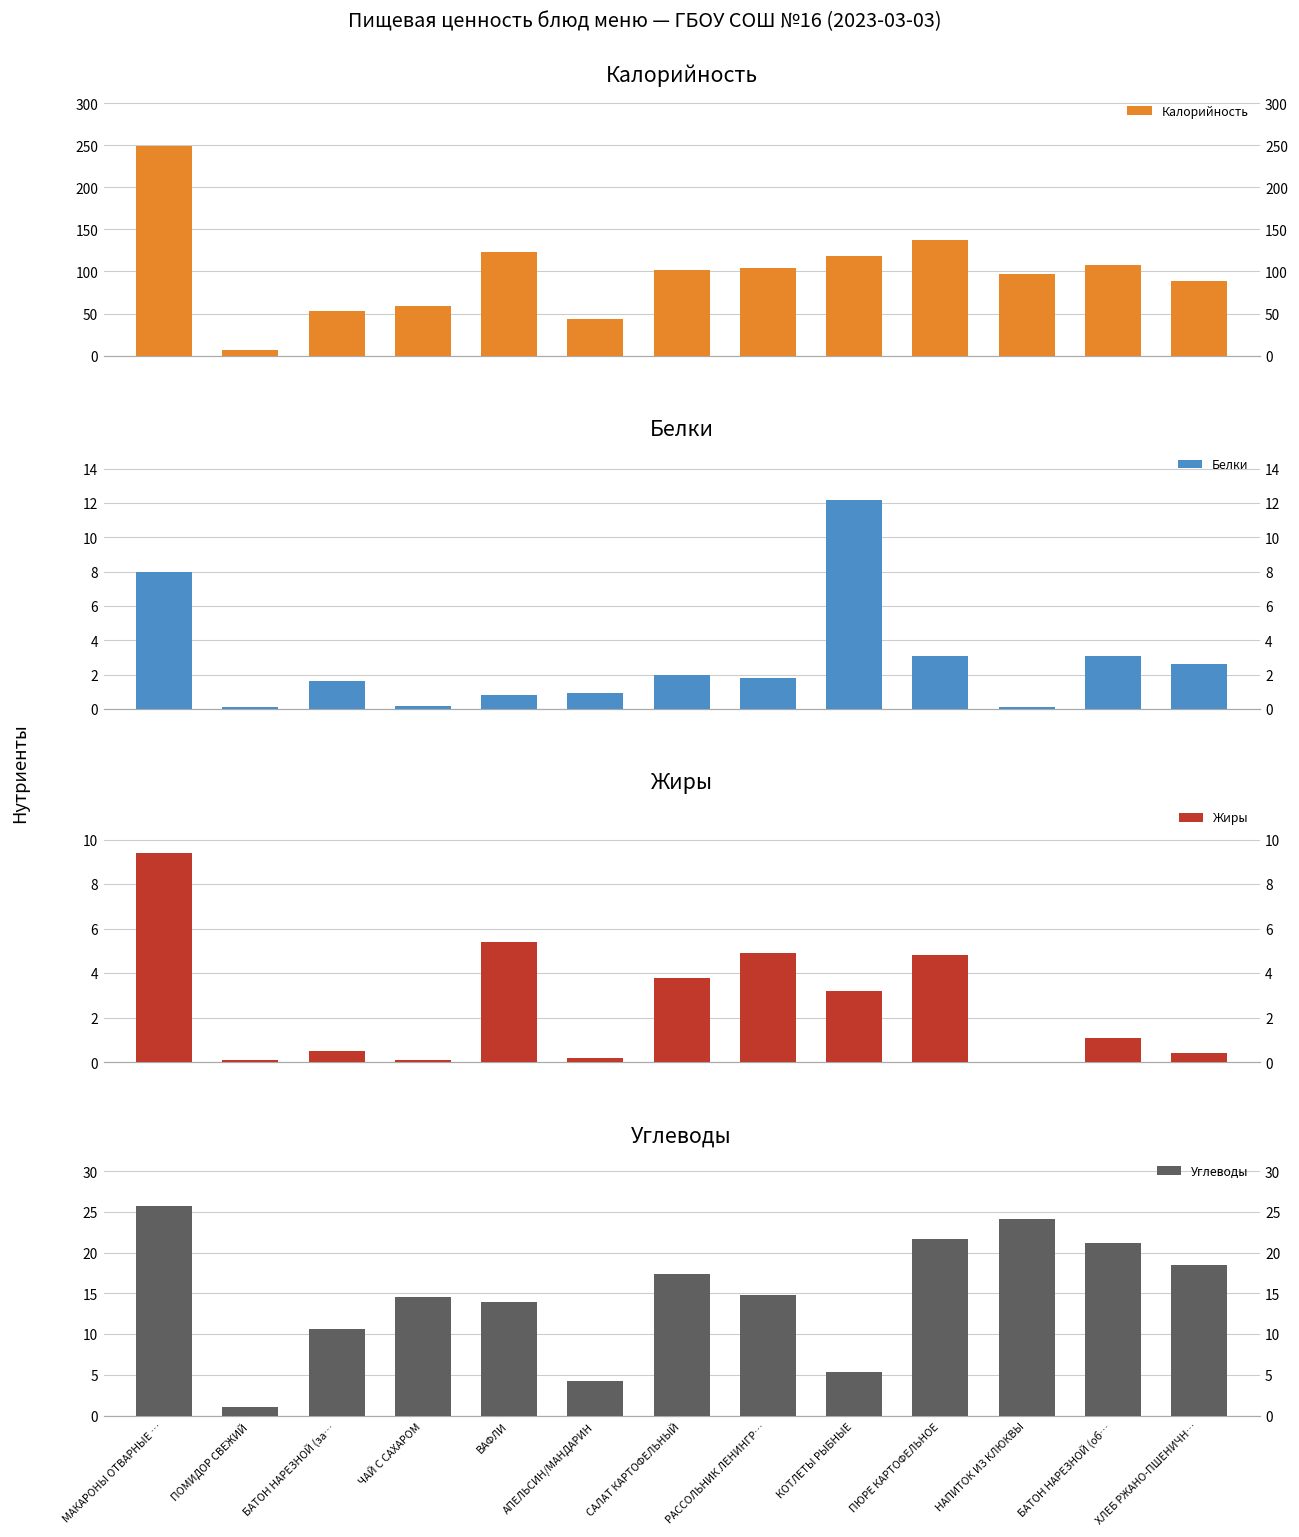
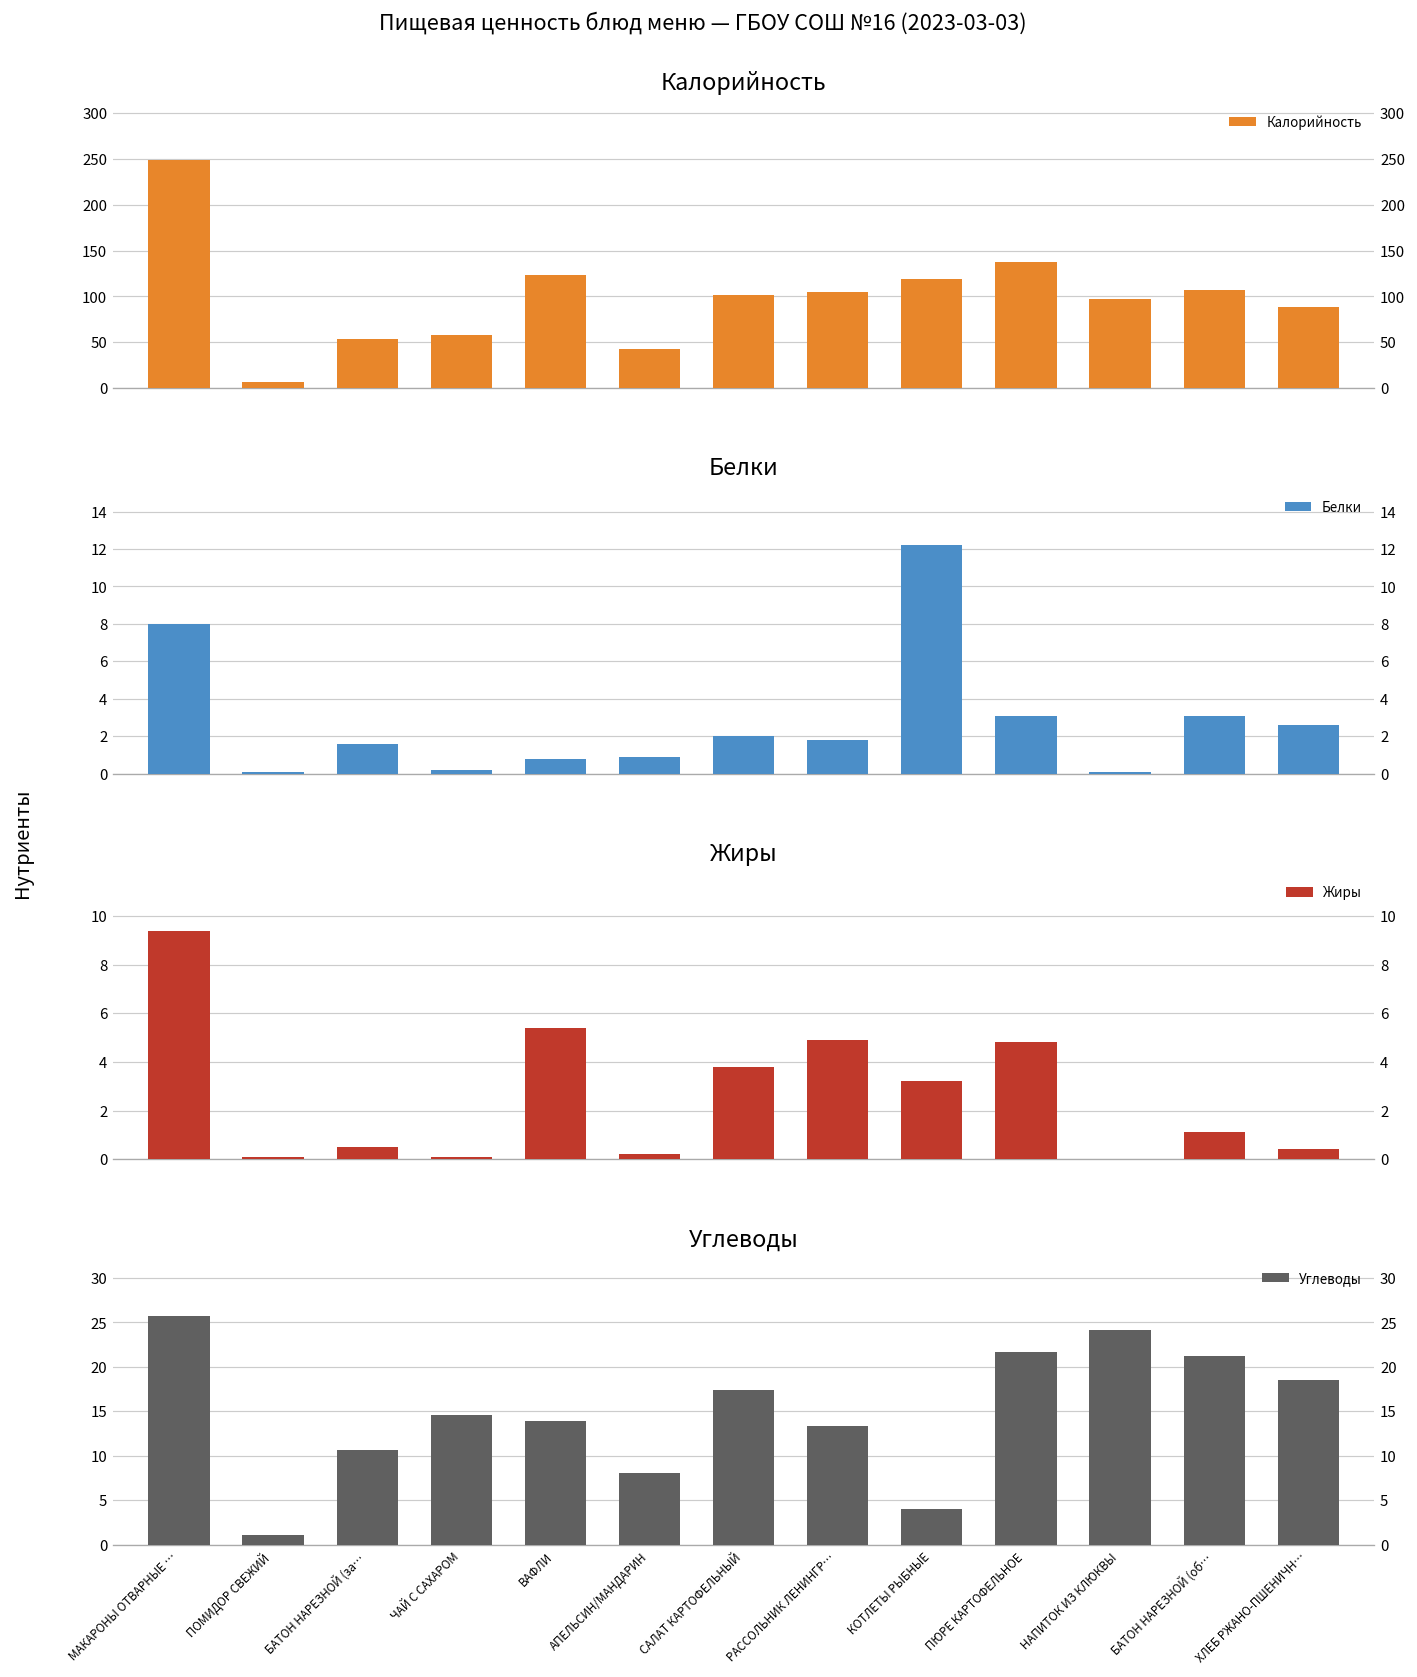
  {
    "Углеводы": {
      "МАКАРОНЫ ОТВАРНЫЕ …": 26,
      "ПОМИДОР СВЕЖИЙ": 1,
      "БАТОН НАРЕЗНОЙ (за…": 11,
      "ЧАЙ С САХАРОМ": 15,
      "ВАФЛИ": 14,
-     "АПЕЛЬСИН/МАНДАРИН": 4,
+     "АПЕЛЬСИН/МАНДАРИН": 8,
      "САЛАТ КАРТОФЕЛЬНЫЙ": 17,
-     "РАССОЛЬНИК ЛЕНИНГР…": 15,
-     "КОТЛЕТЫ РЫБНЫЕ": 5,
+     "РАССОЛЬНИК ЛЕНИНГР…": 13,
+     "КОТЛЕТЫ РЫБНЫЕ": 4,
      "ПЮРЕ КАРТОФЕЛЬНОЕ": 22,
      "НАПИТОК ИЗ КЛЮКВЫ": 24,
      "БАТОН НАРЕЗНОЙ (об…": 21,
      "ХЛЕБ РЖАНО-ПШЕНИЧН…": 19
    }
  }
